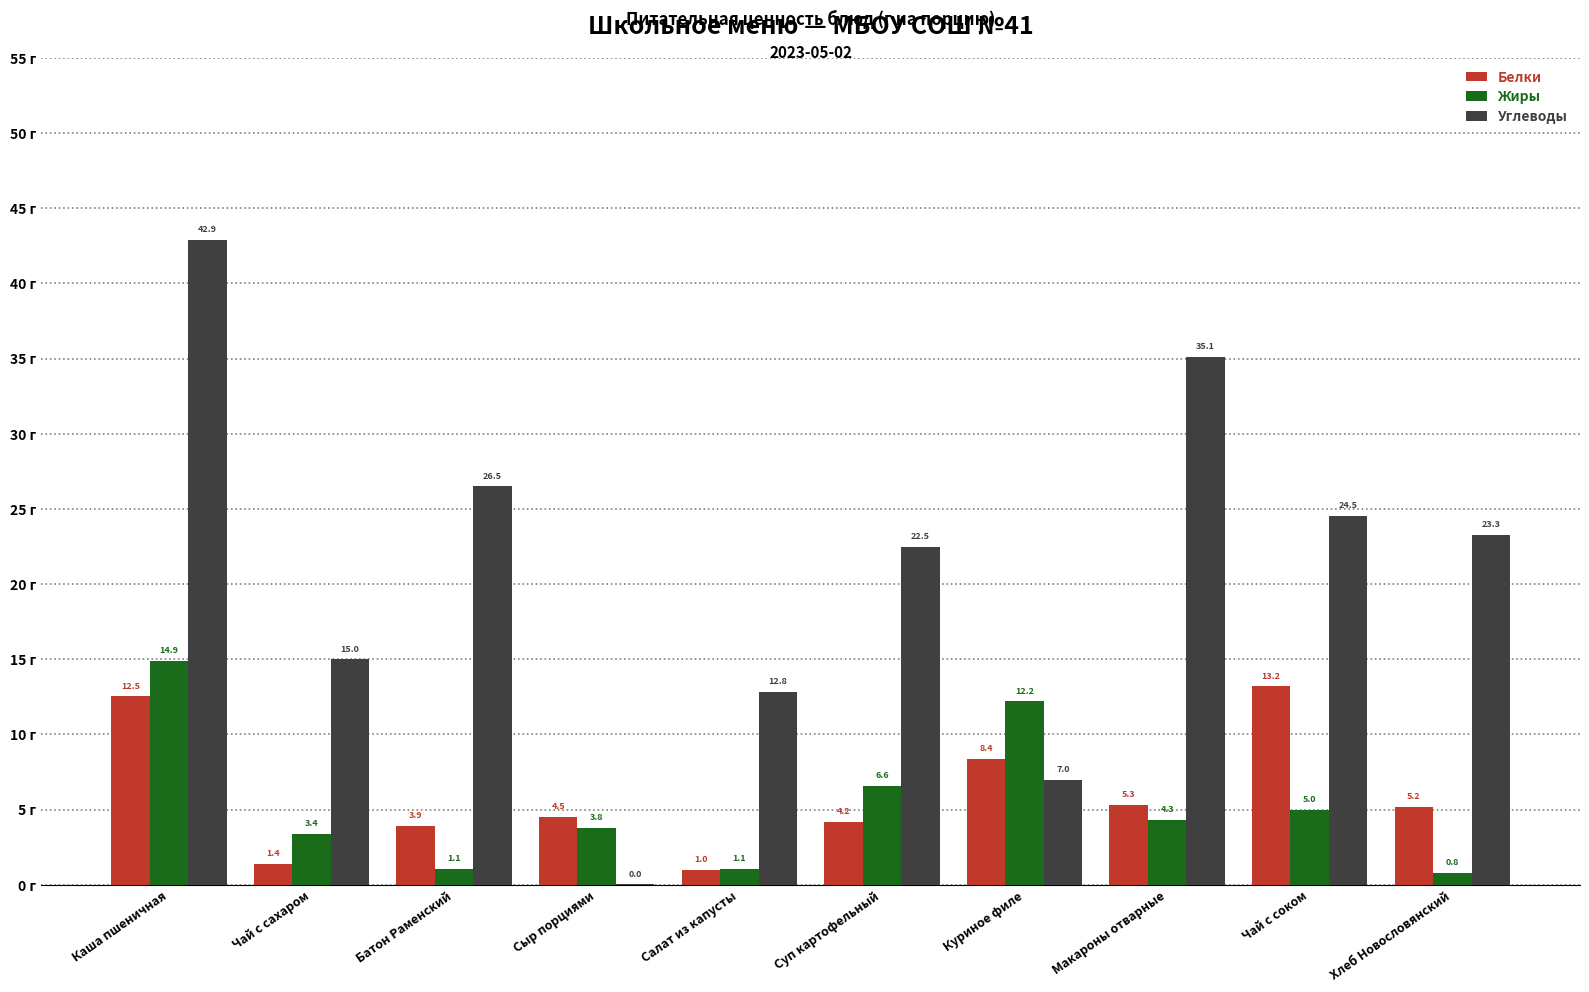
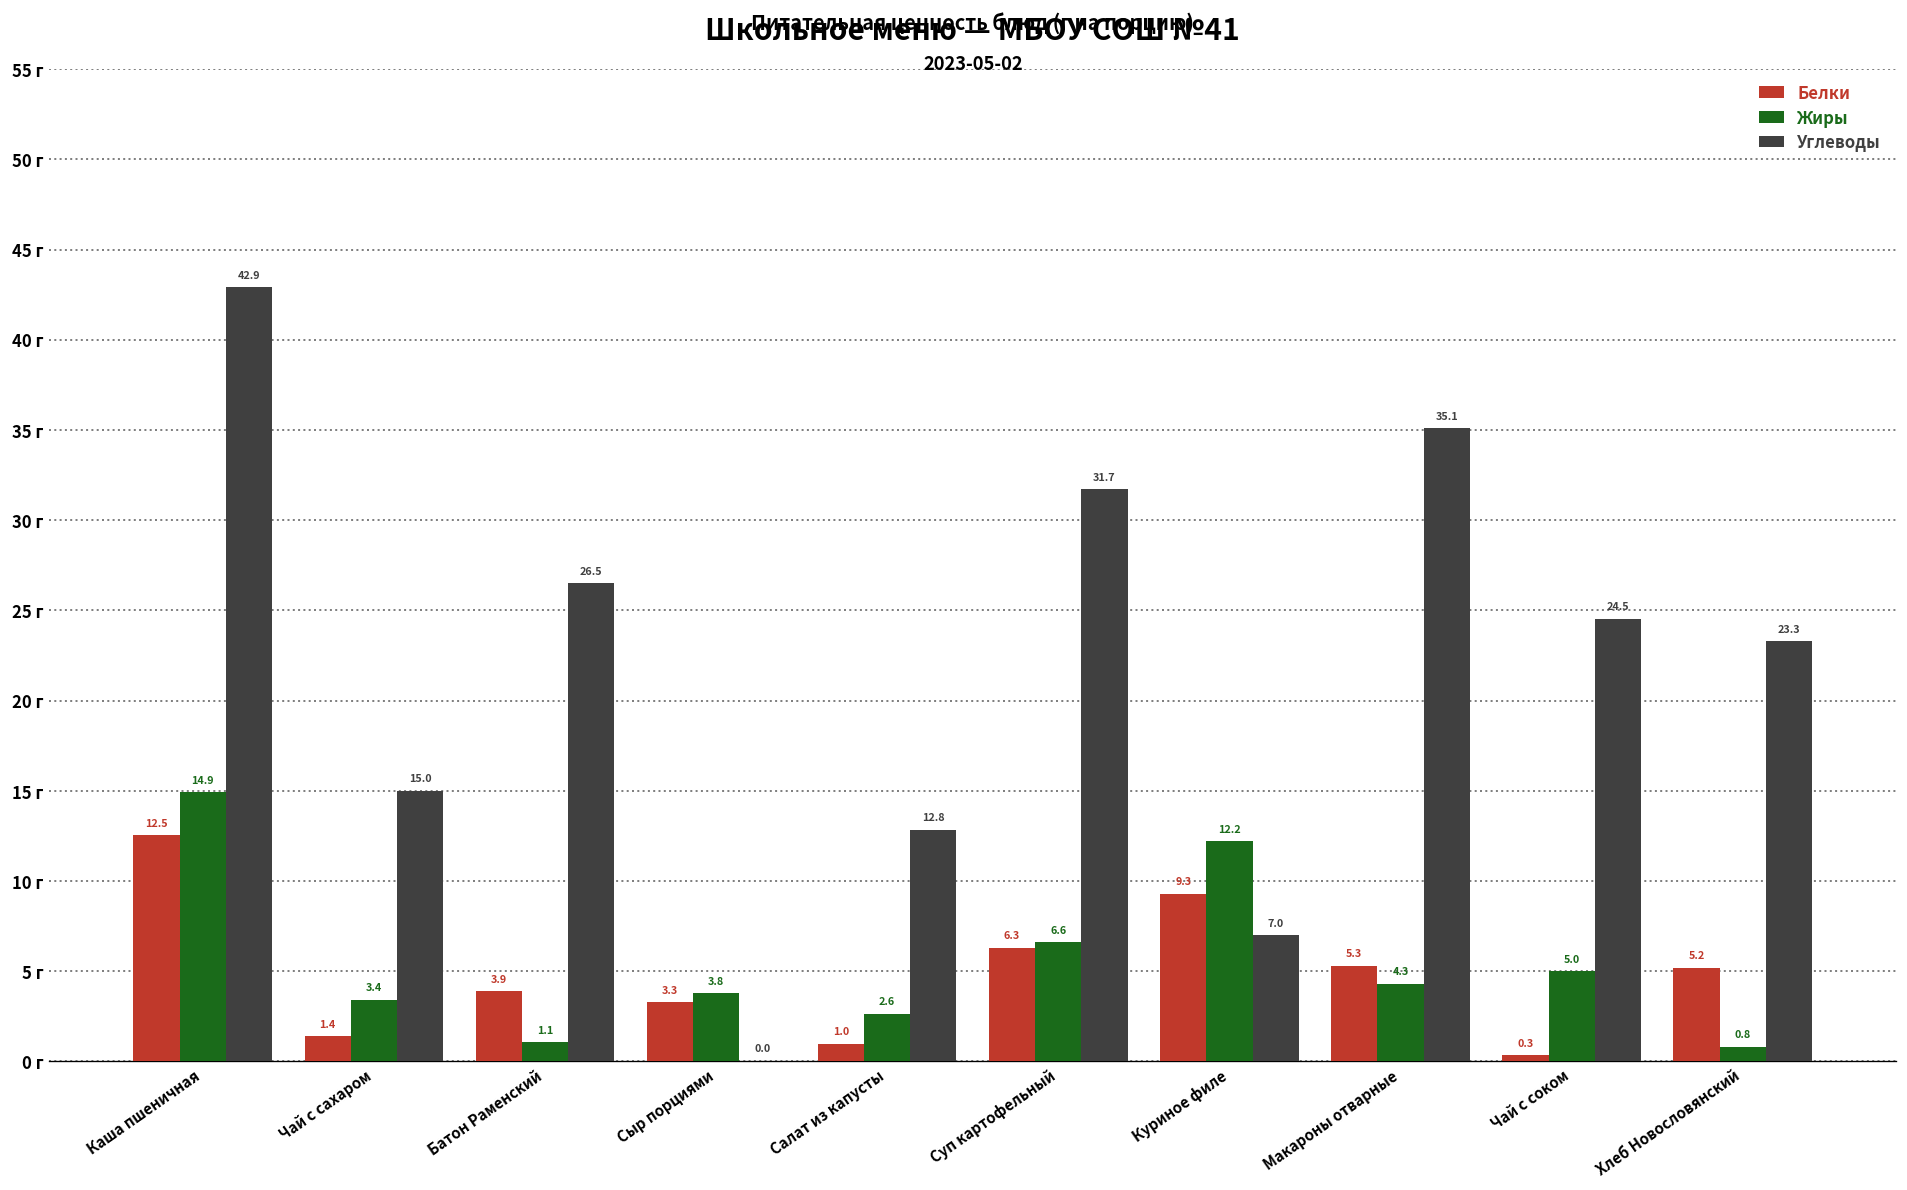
  {
    "Белки": {
      "Каша пшеничная": 12.5,
      "Чай с сахаром": 1.4,
      "Батон Раменский": 3.9,
-     "Сыр порциями": 4.5,
+     "Сыр порциями": 3.3,
      "Салат из капусты": 1.0,
-     "Суп картофельный": 4.2,
-     "Куриное филе": 8.4,
+     "Суп картофельный": 6.3,
+     "Куриное филе": 9.3,
      "Макароны отварные": 5.3,
-     "Чай с соком": 13.2,
+     "Чай с соком": 0.3,
      "Хлеб Новословянский": 5.2
    },
    "Жиры": {
      "Каша пшеничная": 14.9,
      "Чай с сахаром": 3.4,
      "Батон Раменский": 1.1,
      "Сыр порциями": 3.8,
-     "Салат из капусты": 1.1,
+     "Салат из капусты": 2.6,
      "Суп картофельный": 6.6,
      "Куриное филе": 12.2,
      "Макароны отварные": 4.3,
      "Чай с соком": 5.0,
      "Хлеб Новословянский": 0.8
    },
    "Углеводы": {
      "Каша пшеничная": 42.9,
      "Чай с сахаром": 15.0,
      "Батон Раменский": 26.5,
      "Сыр порциями": 0.0,
      "Салат из капусты": 12.8,
-     "Суп картофельный": 22.5,
+     "Суп картофельный": 31.7,
      "Куриное филе": 7.0,
      "Макароны отварные": 35.1,
      "Чай с соком": 24.5,
      "Хлеб Новословянский": 23.3
    }
  }
